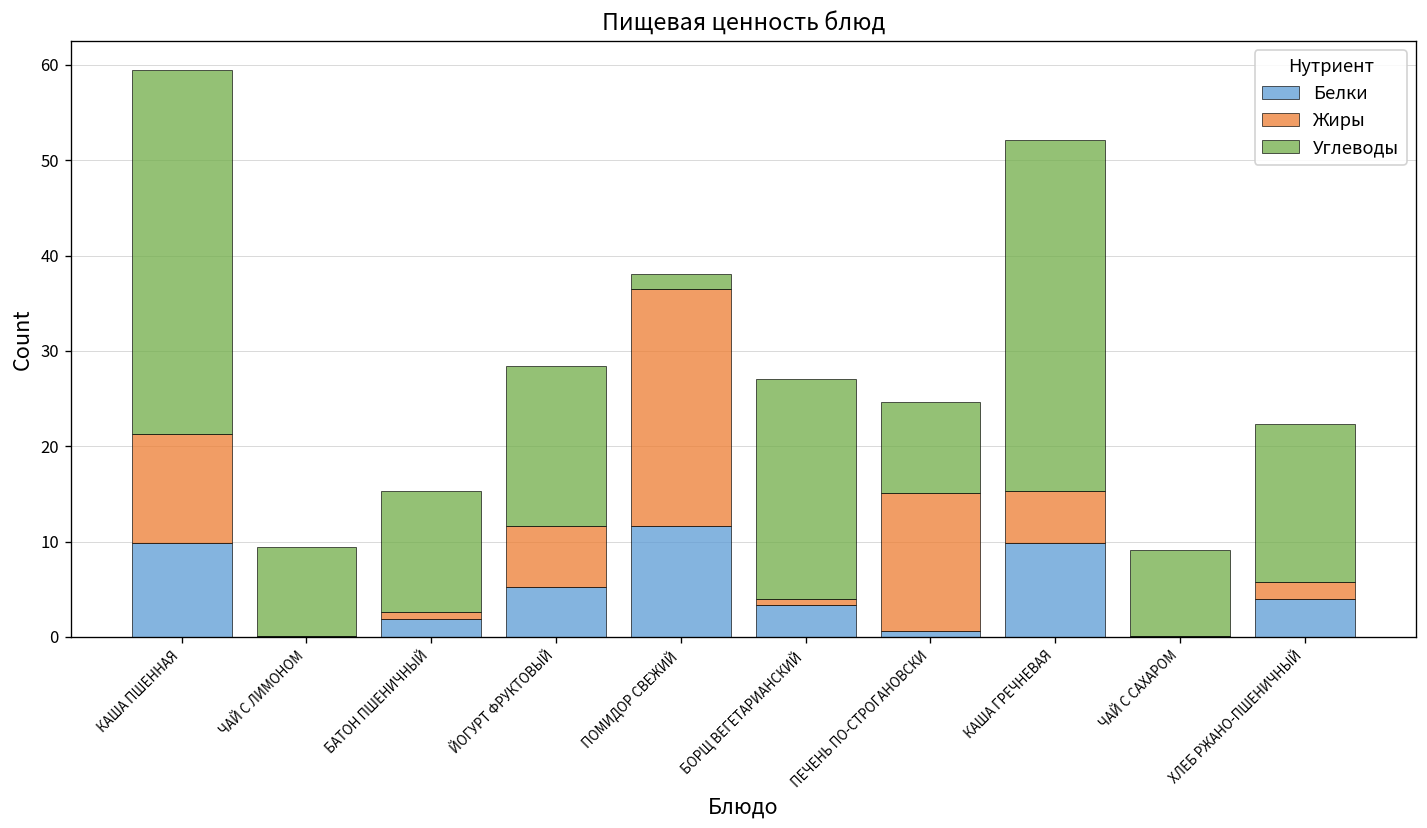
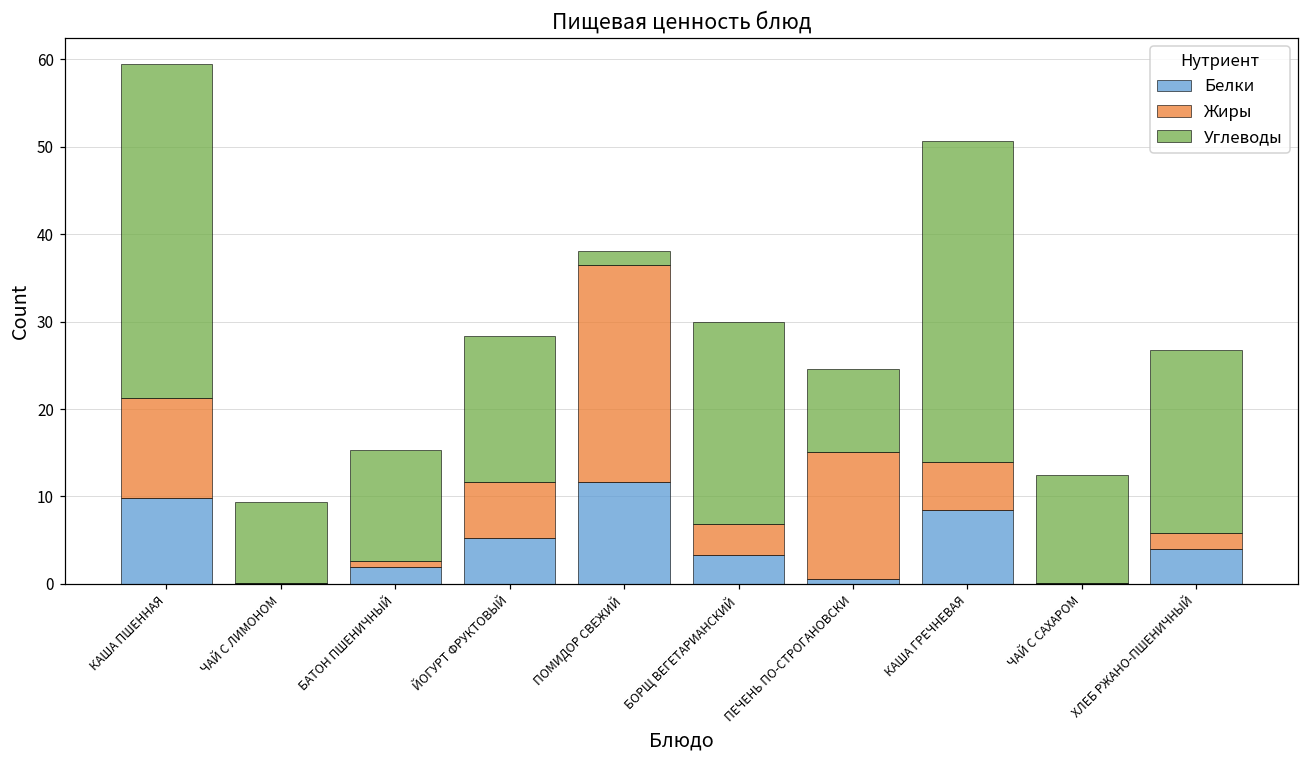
  {
    "Белки": {
      "КАША ПШЕННАЯ": 10,
      "БАТОН ПШЕНИЧНЫЙ": 2,
      "ЙОГУРТ ФРУКТОВЫЙ": 5,
      "ПОМИДОР СВЕЖИЙ": 12,
      "БОРЩ ВЕГЕТАРИАНСКИЙ": 3,
      "ПЕЧЕНЬ ПО-СТРОГАНОВСКИ": 1,
-     "КАША ГРЕЧНЕВАЯ": 10,
+     "КАША ГРЕЧНЕВАЯ": 8,
      "ХЛЕБ РЖАНО-ПШЕНИЧНЫЙ": 4
    },
    "Жиры": {
      "КАША ПШЕННАЯ": 12,
      "ЧАЙ С ЛИМОНОМ": 0,
      "БАТОН ПШЕНИЧНЫЙ": 1,
      "ЙОГУРТ ФРУКТОВЫЙ": 6,
      "ПОМИДОР СВЕЖИЙ": 25,
-     "БОРЩ ВЕГЕТАРИАНСКИЙ": 1,
+     "БОРЩ ВЕГЕТАРИАНСКИЙ": 4,
      "ПЕЧЕНЬ ПО-СТРОГАНОВСКИ": 15,
      "КАША ГРЕЧНЕВАЯ": 6,
      "ЧАЙ С САХАРОМ": 0,
      "ХЛЕБ РЖАНО-ПШЕНИЧНЫЙ": 2
    },
    "Углеводы": {
      "КАША ПШЕННАЯ": 38,
      "ЧАЙ С ЛИМОНОМ": 9,
      "БАТОН ПШЕНИЧНЫЙ": 13,
      "ЙОГУРТ ФРУКТОВЫЙ": 17,
      "ПОМИДОР СВЕЖИЙ": 2,
      "БОРЩ ВЕГЕТАРИАНСКИЙ": 23,
      "ПЕЧЕНЬ ПО-СТРОГАНОВСКИ": 10,
      "КАША ГРЕЧНЕВАЯ": 37,
-     "ЧАЙ С САХАРОМ": 9,
-     "ХЛЕБ РЖАНО-ПШЕНИЧНЫЙ": 16
+     "ЧАЙ С САХАРОМ": 12,
+     "ХЛЕБ РЖАНО-ПШЕНИЧНЫЙ": 21
    }
  }
